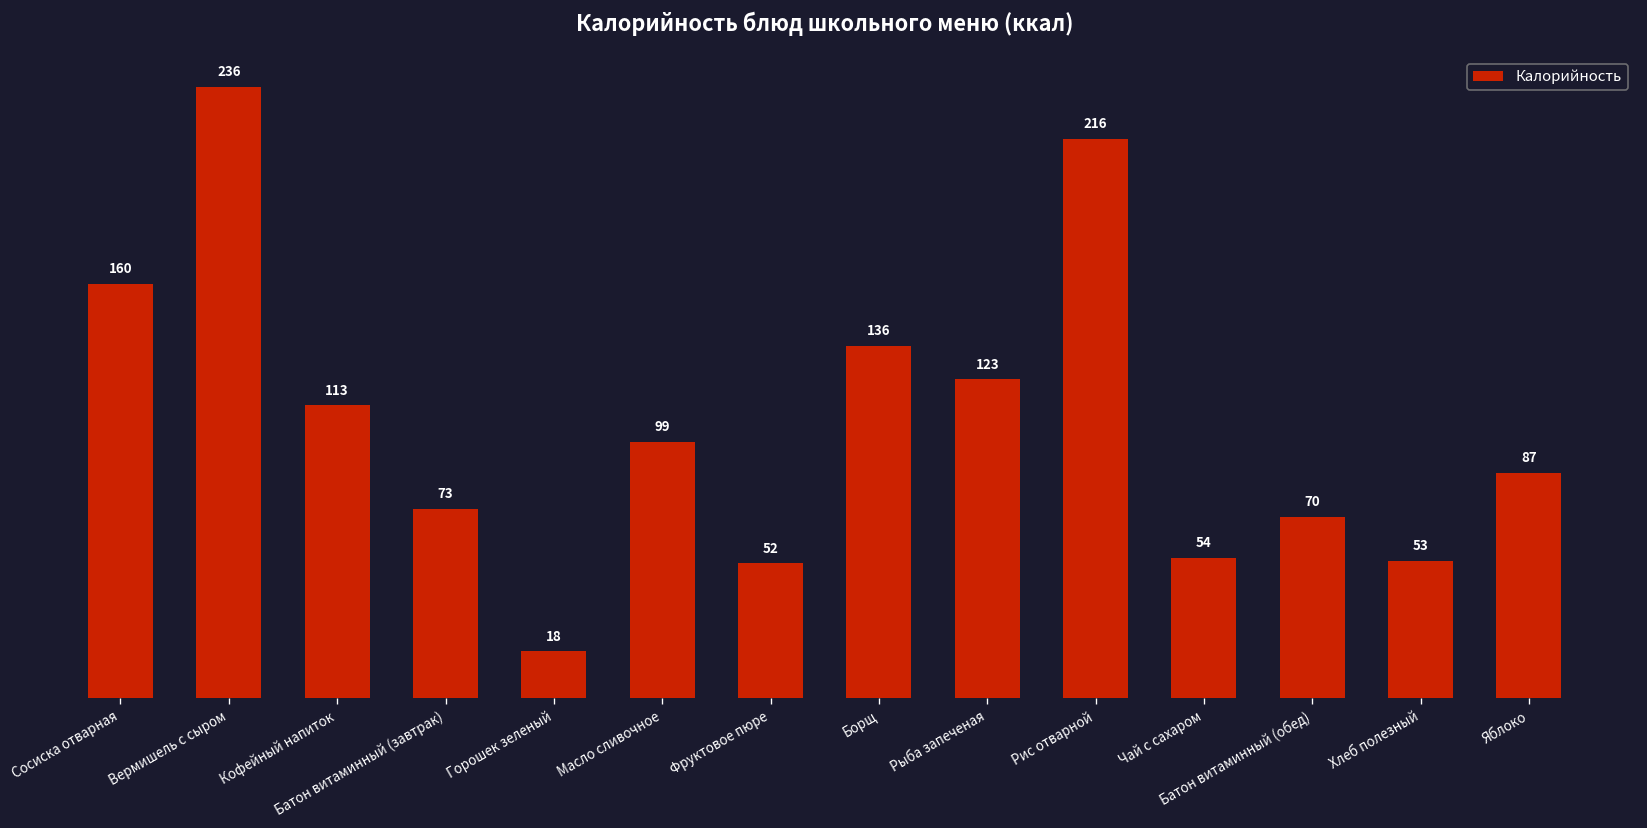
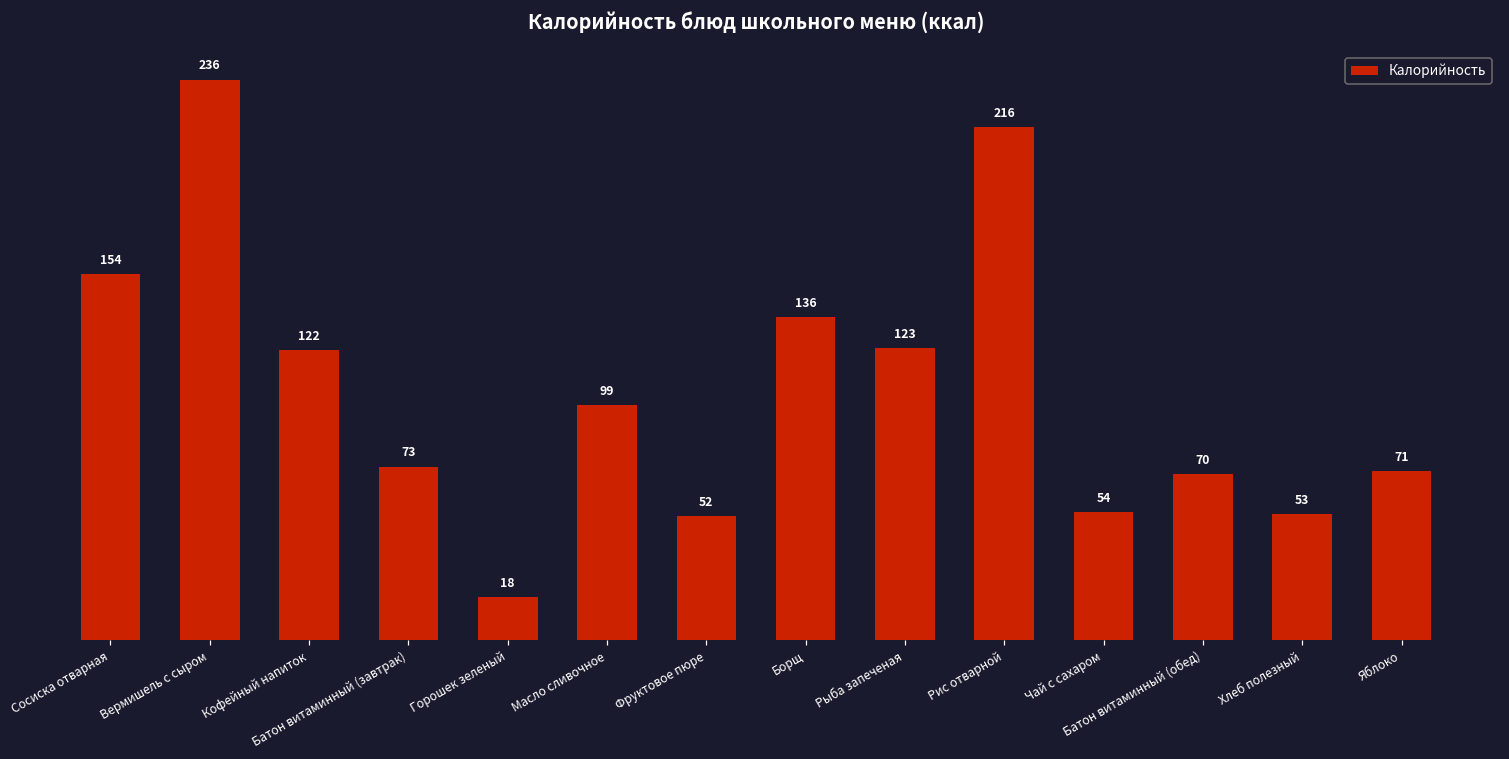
  {
-   "Сосиска отварная": 160,
+   "Сосиска отварная": 154,
    "Вермишель с сыром": 236,
-   "Кофейный напиток": 113,
+   "Кофейный напиток": 122,
    "Батон витаминный (завтрак)": 73,
    "Горошек зеленый": 18,
    "Масло сливочное": 99,
    "Фруктовое пюре": 52,
    "Борщ": 136,
    "Рыба запеченая": 123,
    "Рис отварной": 216,
    "Чай с сахаром": 54,
    "Батон витаминный (обед)": 70,
    "Хлеб полезный": 53,
-   "Яблоко": 87
+   "Яблоко": 71
  }
